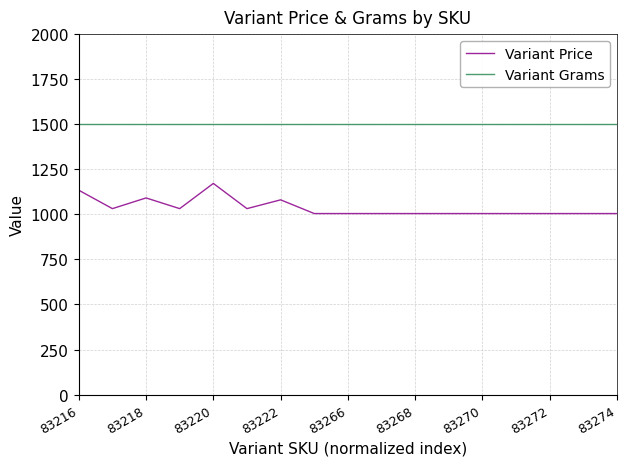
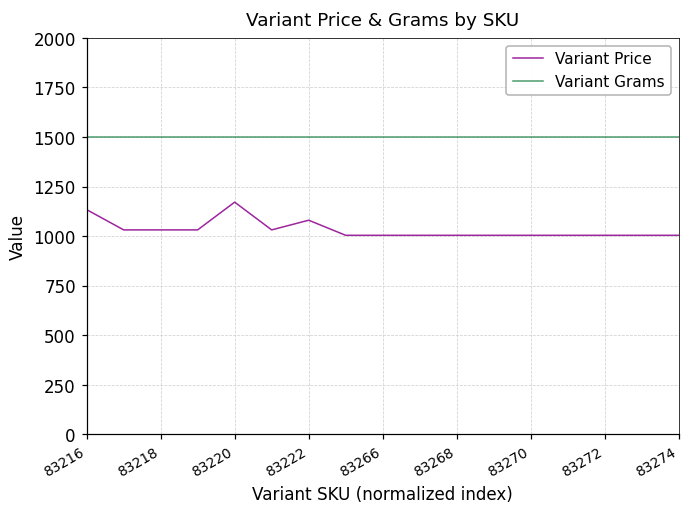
  {
    "Variant Price": {
      "83216": 1130,
-     "83218": 1090,
+     "83218": 1030,
      "83220": 1170,
      "83222": 1080,
      "83266": 1000,
      "83268": 1000,
      "83270": 1000,
      "83272": 1000,
      "83274": 1000
    },
    "Variant Grams": {
      "83216": 1500,
      "83218": 1500,
      "83220": 1500,
      "83222": 1500,
      "83266": 1500,
      "83268": 1500,
      "83270": 1500,
      "83272": 1500,
      "83274": 1500
    }
  }
